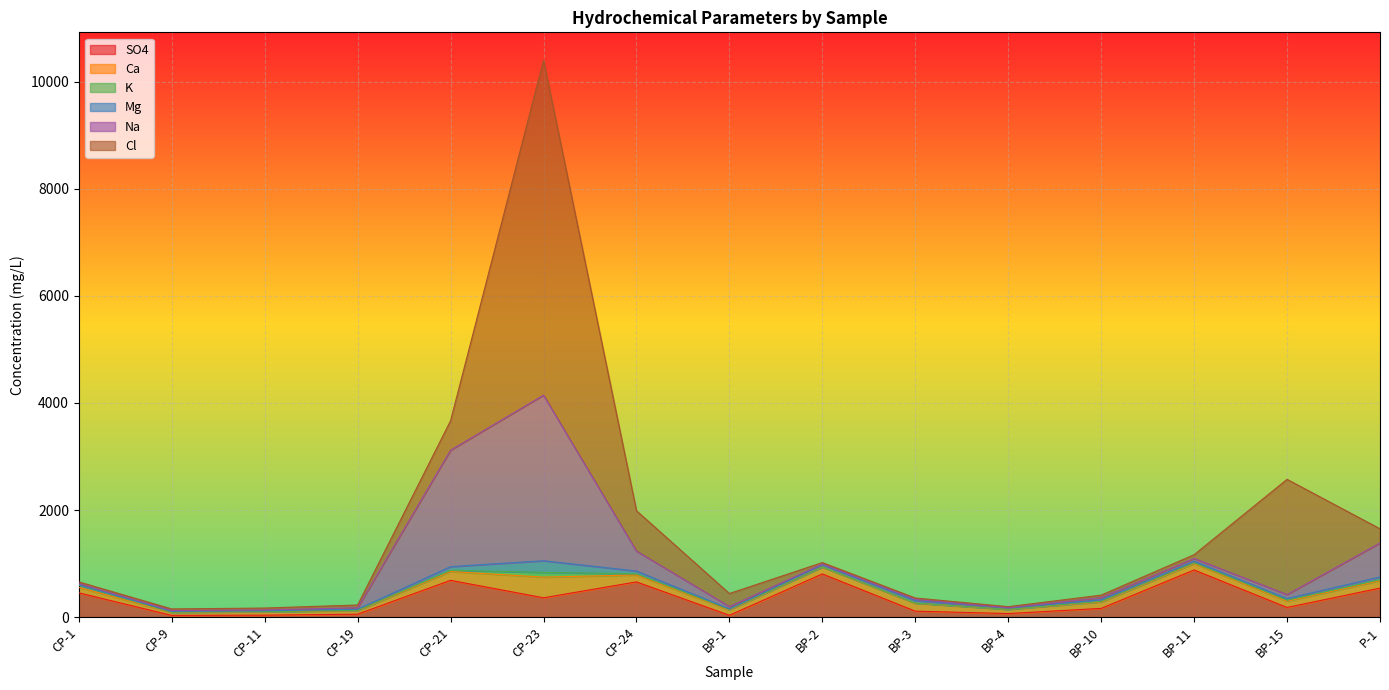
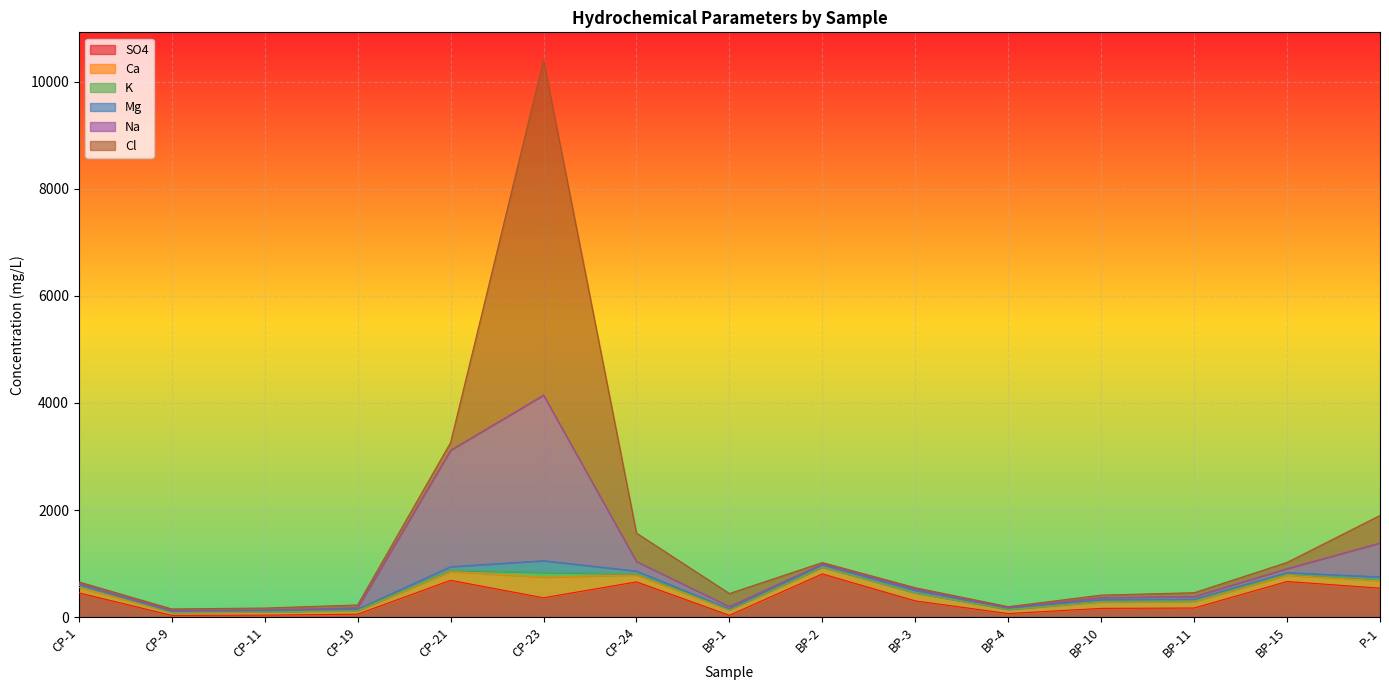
  {
    "SO4": {
      "CP-1": 500,
      "CP-9": 0,
      "CP-11": 0,
      "CP-19": 100,
      "CP-21": 700,
      "CP-23": 400,
      "CP-24": 700,
      "BP-1": 0,
      "BP-2": 800,
-     "BP-3": 100,
+     "BP-3": 300,
      "BP-4": 100,
      "BP-10": 200,
-     "BP-11": 900,
-     "BP-15": 200,
+     "BP-11": 200,
+     "BP-15": 700,
      "P-1": 500
    },
    "Ca": {
      "CP-23": 400
    },
    "K": {
      "CP-23": 100
    },
    "Mg": {
      "CP-21": 100,
      "CP-23": 200,
      "CP-24": 100,
      "P-1": 0
    },
    "Na": {
      "CP-21": 2200,
      "CP-23": 3100,
-     "CP-24": 400,
+     "CP-24": 200,
      "BP-11": 0,
      "BP-15": 100,
      "P-1": 600
    },
    "Cl": {
      "CP-19": 100,
-     "CP-21": 600,
+     "CP-21": 100,
      "CP-23": 6300,
-     "CP-24": 800,
+     "CP-24": 500,
      "BP-1": 200,
      "BP-11": 100,
-     "BP-15": 2200,
-     "P-1": 300
+     "BP-15": 100,
+     "P-1": 500
    }
  }
